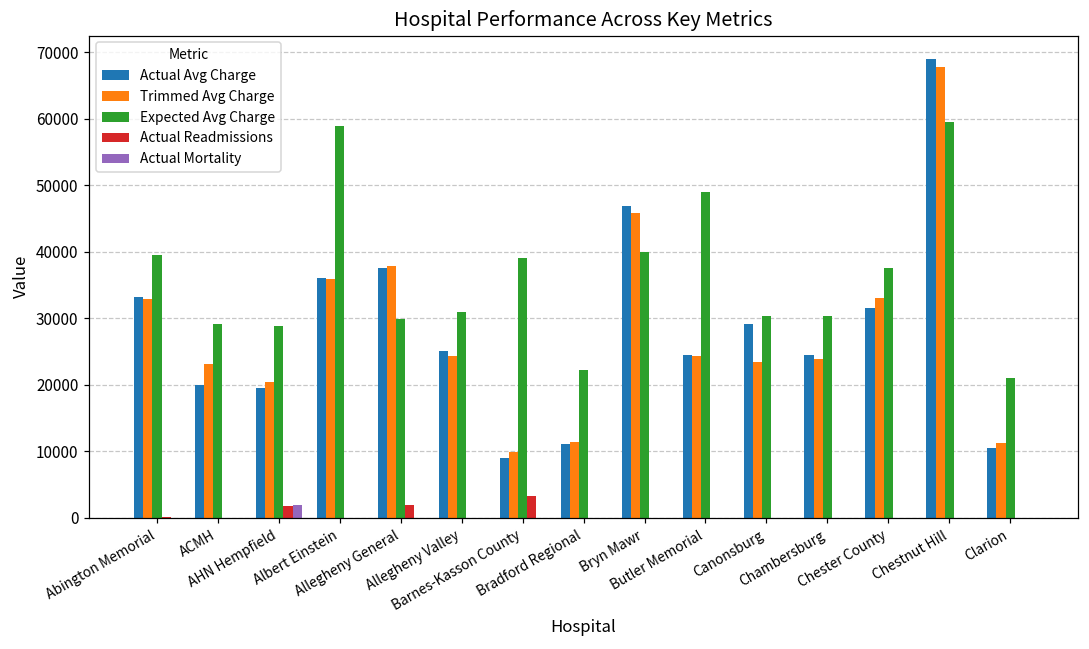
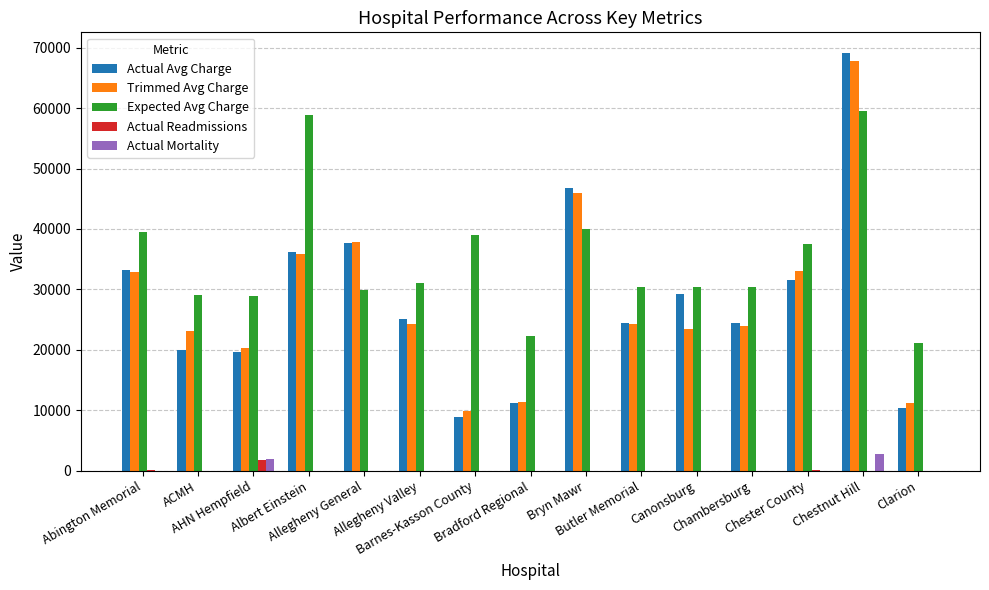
  {
    "Actual Avg Charge": {
      "Abington Memorial": 33000,
      "ACMH": 20000,
      "AHN Hempfield": 20000,
      "Albert Einstein": 36000,
      "Allegheny General": 38000,
      "Allegheny Valley": 25000,
      "Barnes-Kasson County": 9000,
      "Bradford Regional": 11000,
      "Bryn Mawr": 47000,
      "Butler Memorial": 24000,
      "Canonsburg": 29000,
      "Chambersburg": 24000,
      "Chester County": 32000,
      "Chestnut Hill": 69000,
      "Clarion": 10000
    },
    "Trimmed Avg Charge": {
      "Abington Memorial": 33000,
      "ACMH": 23000,
      "AHN Hempfield": 20000,
      "Albert Einstein": 36000,
      "Allegheny General": 38000,
      "Allegheny Valley": 24000,
      "Barnes-Kasson County": 10000,
      "Bradford Regional": 11000,
      "Bryn Mawr": 46000,
      "Butler Memorial": 24000,
      "Canonsburg": 23000,
      "Chambersburg": 24000,
      "Chester County": 33000,
      "Chestnut Hill": 68000,
      "Clarion": 11000
    },
    "Expected Avg Charge": {
      "Abington Memorial": 39000,
      "ACMH": 29000,
      "AHN Hempfield": 29000,
      "Albert Einstein": 59000,
      "Allegheny General": 30000,
      "Allegheny Valley": 31000,
      "Barnes-Kasson County": 39000,
      "Bradford Regional": 22000,
      "Bryn Mawr": 40000,
-     "Butler Memorial": 49000,
+     "Butler Memorial": 30000,
      "Canonsburg": 30000,
      "Chambersburg": 30000,
      "Chester County": 38000,
      "Chestnut Hill": 60000,
      "Clarion": 21000
    },
    "Actual Readmissions": {
      "AHN Hempfield": 2000,
-     "Allegheny General": 2000,
-     "Barnes-Kasson County": 3000
+     "Allegheny General": 0,
+     "Barnes-Kasson County": 0
    },
    "Actual Mortality": {
      "Abington Memorial": 0,
      "ACMH": 0,
      "AHN Hempfield": 2000,
      "Albert Einstein": 0,
      "Allegheny Valley": 0,
      "Bradford Regional": 0,
      "Canonsburg": 0,
-     "Chestnut Hill": 0,
+     "Chestnut Hill": 3000,
      "Clarion": 0
    }
  }
